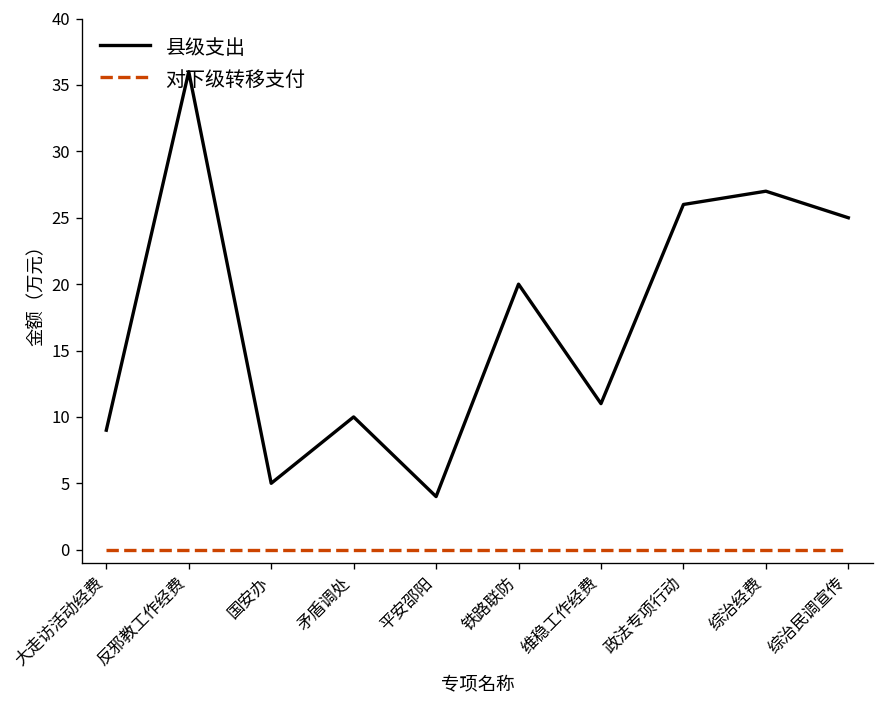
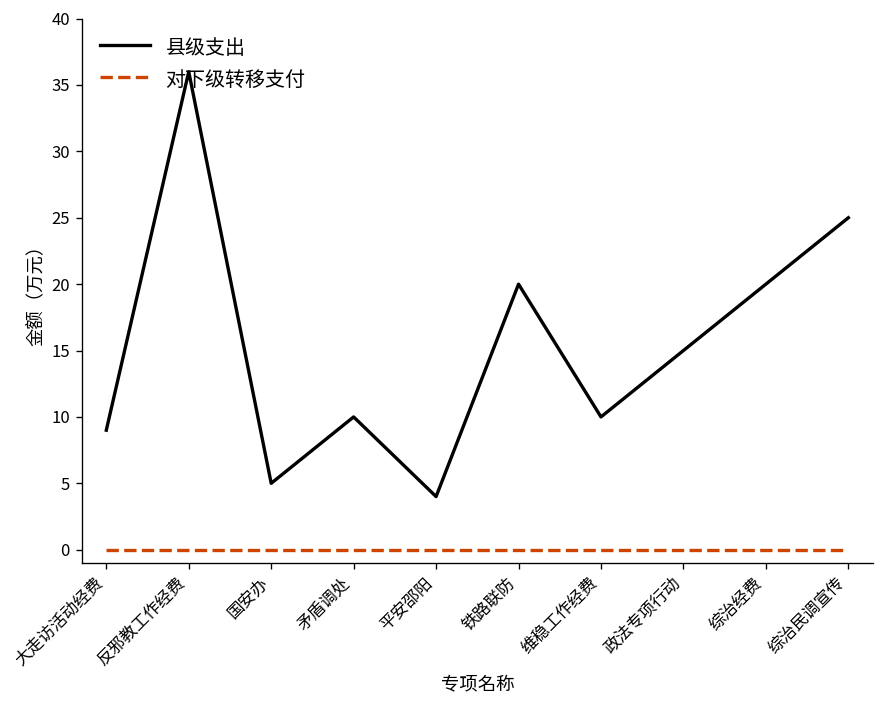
  {
    "县级支出": {
      "大走访活动经费": 9,
      "反邪教工作经费": 36,
      "国安办": 5,
      "矛盾调处": 10,
      "平安邵阳": 4,
      "铁路联防": 20,
-     "维稳工作经费": 11,
-     "政法专项行动": 26,
-     "综治经费": 27,
+     "维稳工作经费": 10,
+     "政法专项行动": 15,
+     "综治经费": 20,
      "综治民调宣传": 25
    },
    "对下级转移支付": {
      "大走访活动经费": 0,
      "反邪教工作经费": 0,
      "国安办": 0,
      "矛盾调处": 0,
      "平安邵阳": 0,
      "铁路联防": 0,
      "维稳工作经费": 0,
      "政法专项行动": 0,
      "综治经费": 0,
      "综治民调宣传": 0
    }
  }
